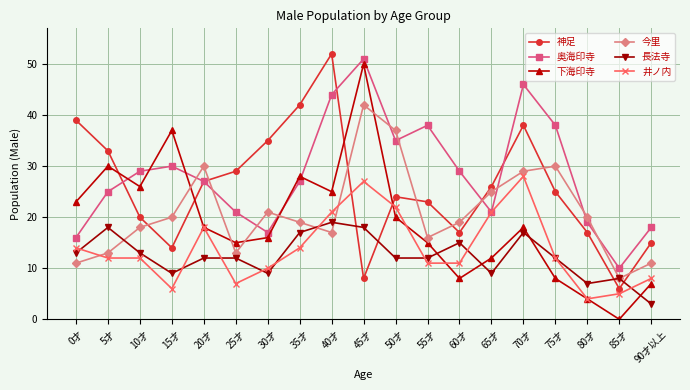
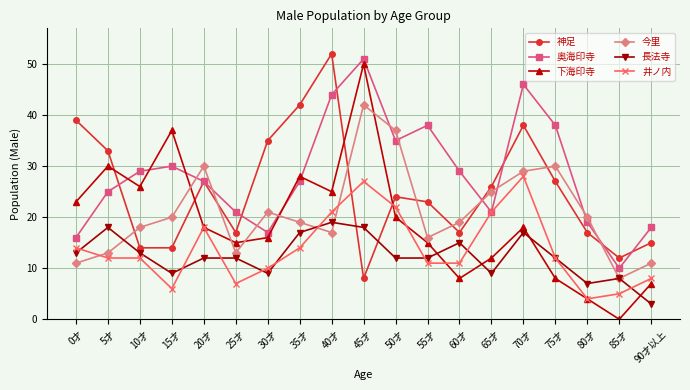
  {
    "神足": {
      "0才": 39,
      "5才": 33,
-     "10才": 20,
+     "10才": 14,
      "15才": 14,
-     "25才": 29,
+     "25才": 17,
      "30才": 35,
      "35才": 42,
      "40才": 52,
      "45才": 8,
      "50才": 24,
      "55才": 23,
      "60才": 17,
      "65才": 26,
      "70才": 38,
-     "75才": 25,
+     "75才": 27,
      "80才": 17,
-     "85才": 6,
+     "85才": 12,
      "90才以上": 15
    }
  }
